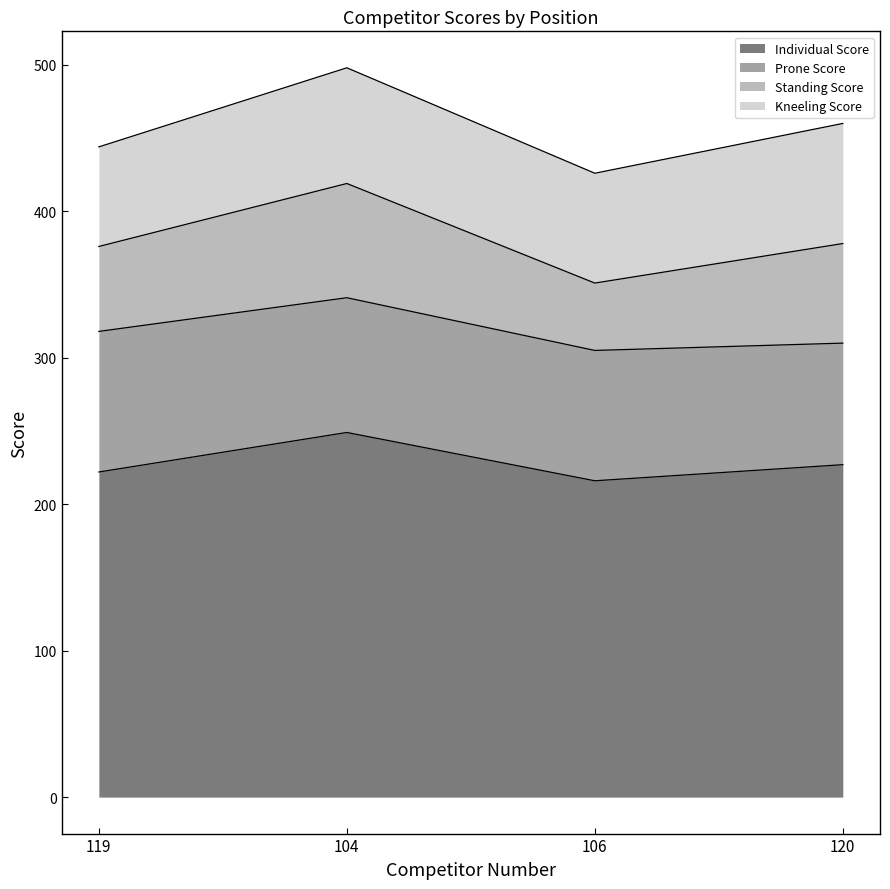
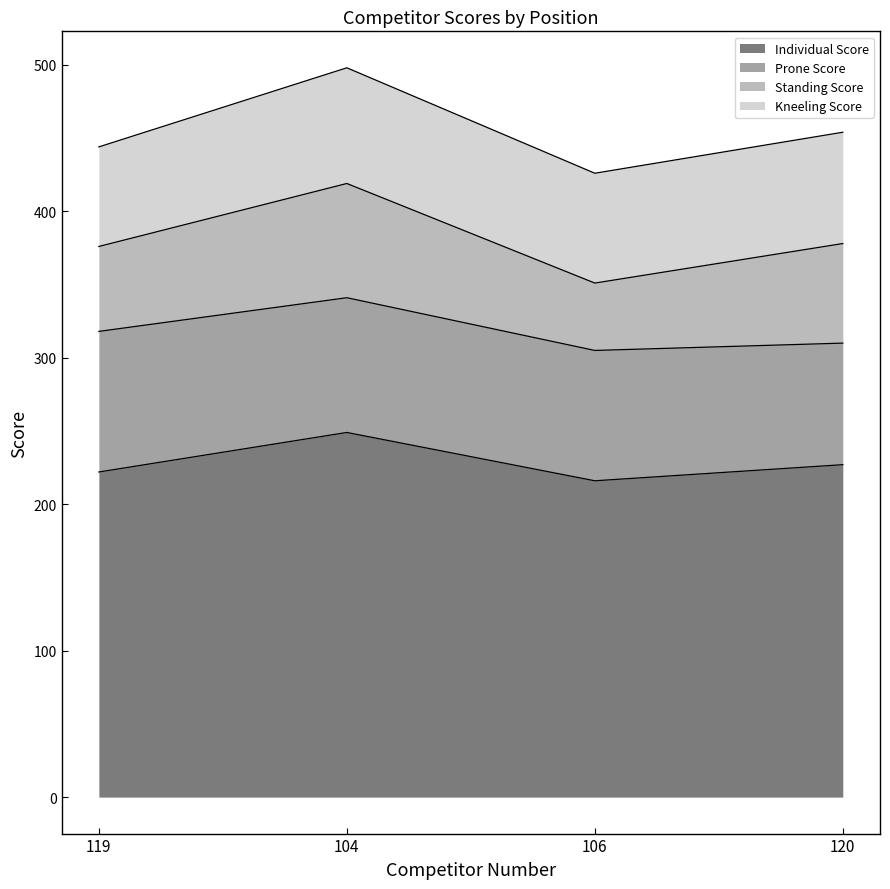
  {
    "Kneeling Score": {
      "119": 68,
      "104": 79,
      "106": 75,
-     "120": 82
+     "120": 76
    }
  }
